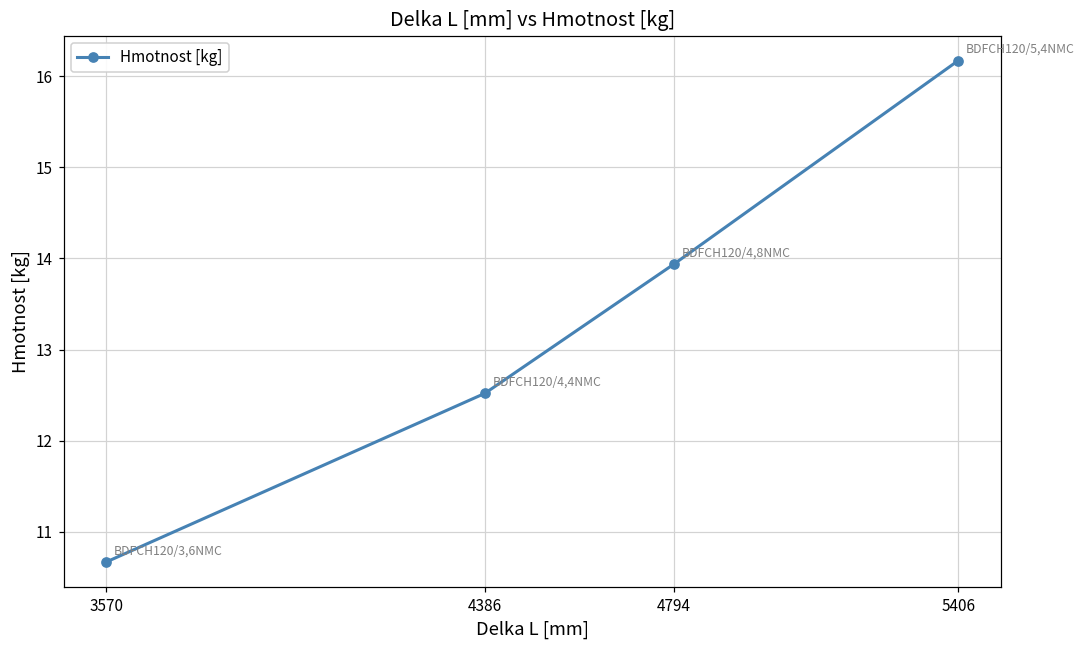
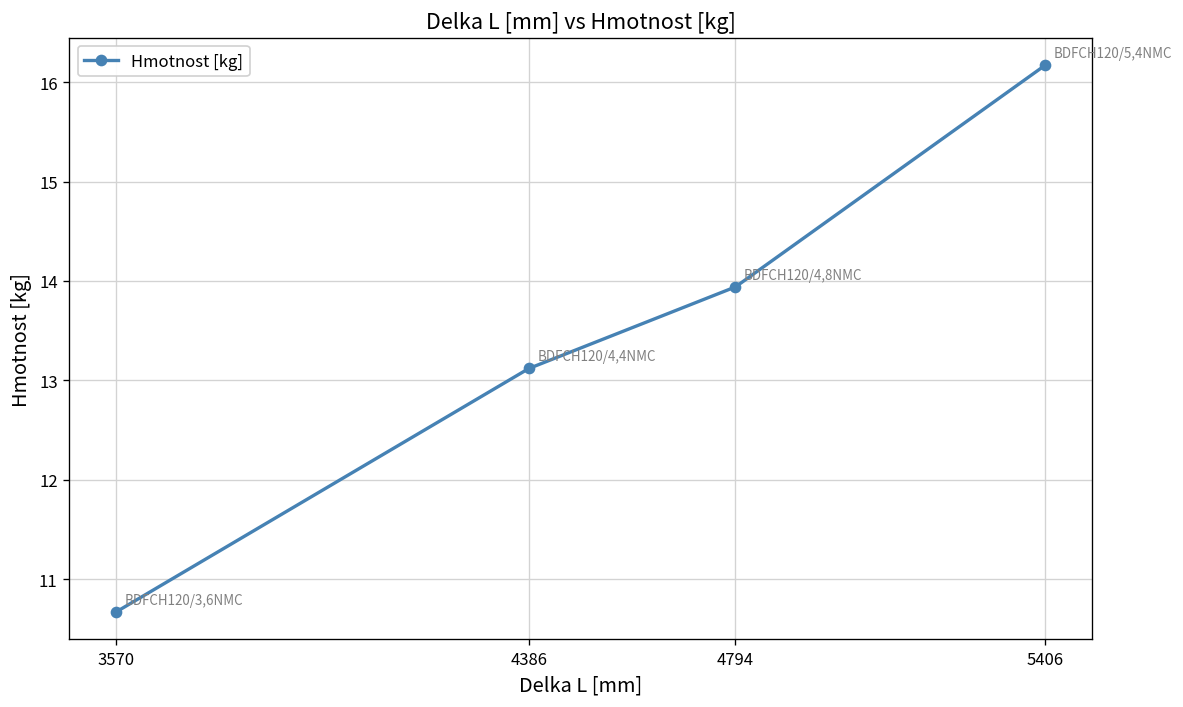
  {
-   "4386": 12.5
+   "4386": 13.1
  }
